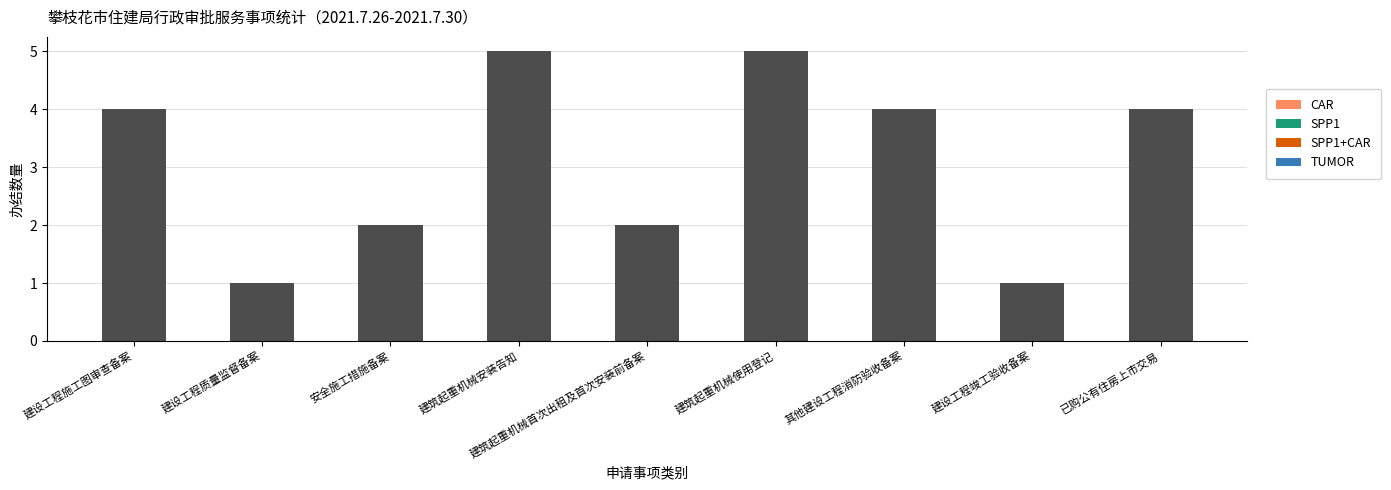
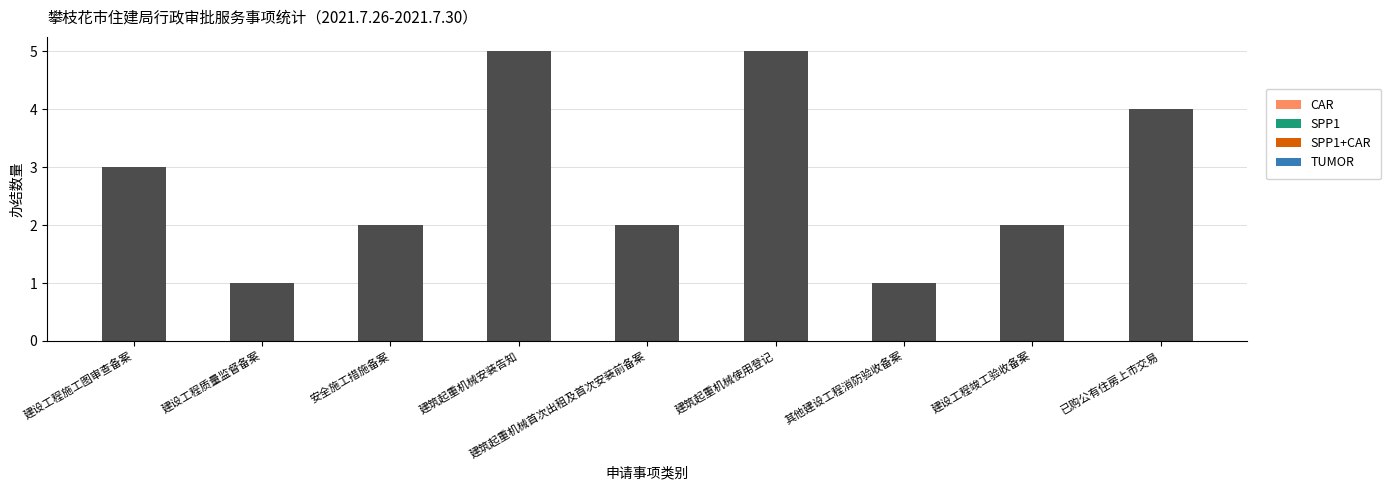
  {
-   "建设工程施工图审查备案": 4,
+   "建设工程施工图审查备案": 3,
    "建设工程质量监督备案": 1,
    "安全施工措施备案": 2,
    "建筑起重机械安装告知": 5,
    "建筑起重机械首次出租及首次安装前备案": 2,
    "建筑起重机械使用登记": 5,
-   "其他建设工程消防验收备案": 4,
-   "建设工程竣工验收备案": 1,
+   "其他建设工程消防验收备案": 1,
+   "建设工程竣工验收备案": 2,
    "已购公有住房上市交易": 4
  }
